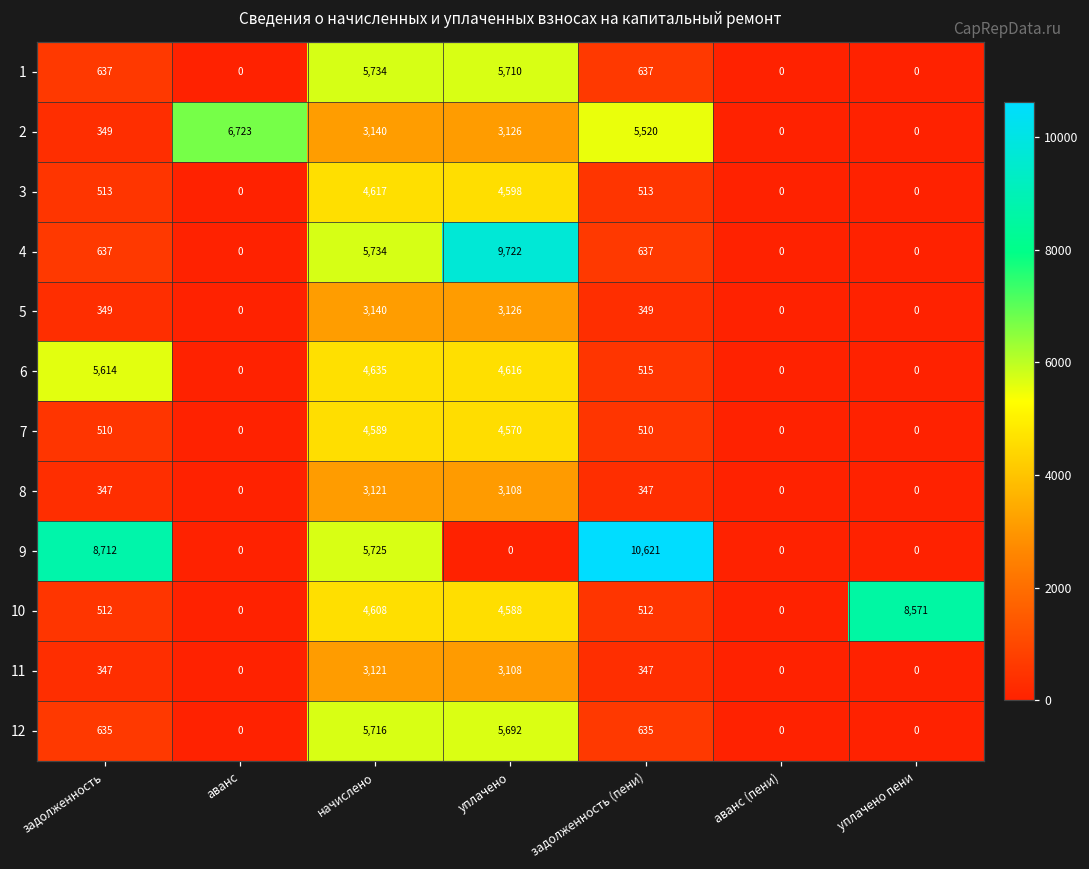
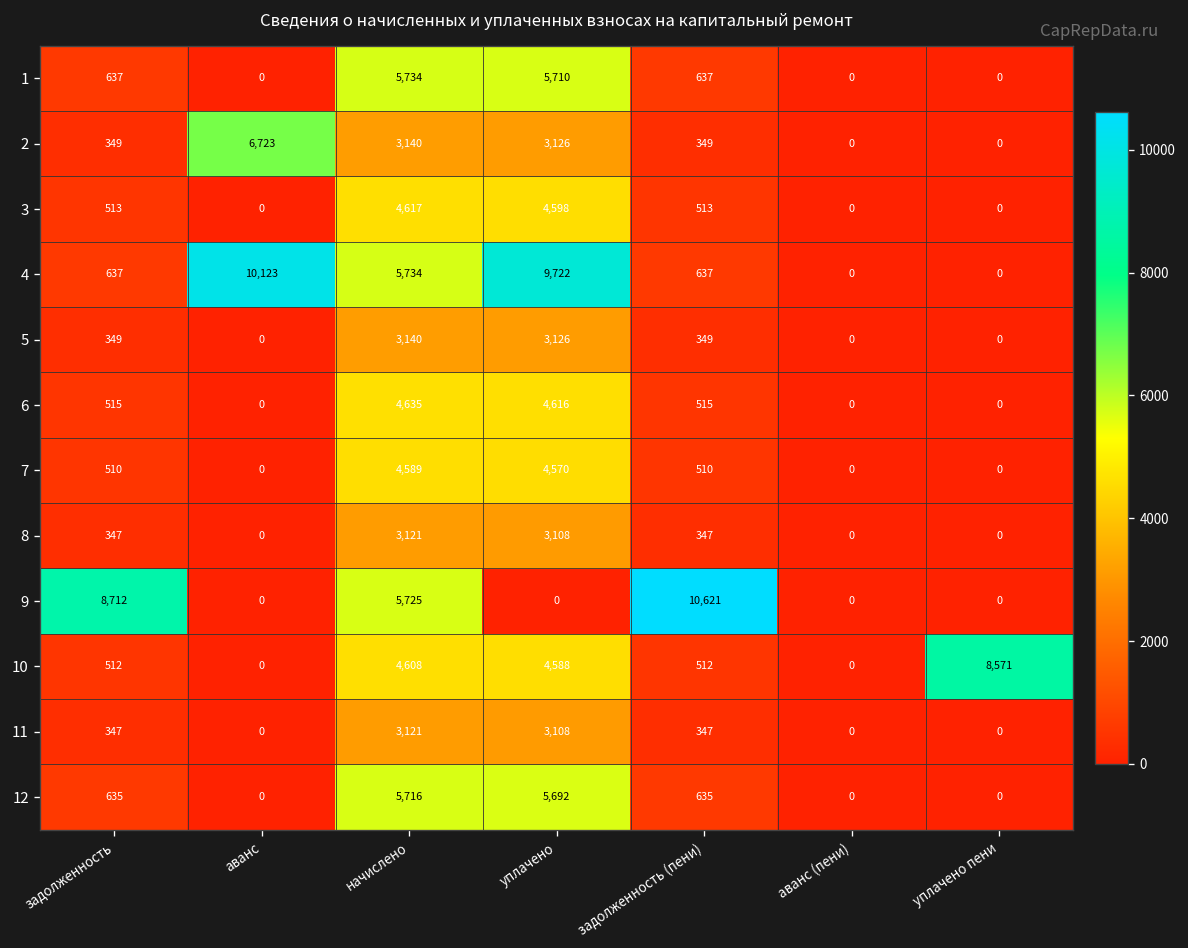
  {
    "1": {
      "задолженность": "637",
      "аванс": "0",
      "начислено": "5,734",
      "уплачено": "5,710",
      "задолженность (пени)": "637",
      "аванс (пени)": "0",
      "уплачено пени": "0"
    },
    "2": {
      "задолженность": "349",
      "аванс": "6,723",
      "начислено": "3,140",
      "уплачено": "3,126",
-     "задолженность (пени)": "5,520",
+     "задолженность (пени)": "349",
      "аванс (пени)": "0",
      "уплачено пени": "0"
    },
    "3": {
      "задолженность": "513",
      "аванс": "0",
      "начислено": "4,617",
      "уплачено": "4,598",
      "задолженность (пени)": "513",
      "аванс (пени)": "0",
      "уплачено пени": "0"
    },
    "4": {
      "задолженность": "637",
-     "аванс": "0",
+     "аванс": "10,123",
      "начислено": "5,734",
      "уплачено": "9,722",
      "задолженность (пени)": "637",
      "аванс (пени)": "0",
      "уплачено пени": "0"
    },
    "5": {
      "задолженность": "349",
      "аванс": "0",
      "начислено": "3,140",
      "уплачено": "3,126",
      "задолженность (пени)": "349",
      "аванс (пени)": "0",
      "уплачено пени": "0"
    },
    "6": {
-     "задолженность": "5,614",
+     "задолженность": "515",
      "аванс": "0",
      "начислено": "4,635",
      "уплачено": "4,616",
      "задолженность (пени)": "515",
      "аванс (пени)": "0",
      "уплачено пени": "0"
    },
    "7": {
      "задолженность": "510",
      "аванс": "0",
      "начислено": "4,589",
      "уплачено": "4,570",
      "задолженность (пени)": "510",
      "аванс (пени)": "0",
      "уплачено пени": "0"
    },
    "8": {
      "задолженность": "347",
      "аванс": "0",
      "начислено": "3,121",
      "уплачено": "3,108",
      "задолженность (пени)": "347",
      "аванс (пени)": "0",
      "уплачено пени": "0"
    },
    "9": {
      "задолженность": "8,712",
      "аванс": "0",
      "начислено": "5,725",
      "уплачено": "0",
      "задолженность (пени)": "10,621",
      "аванс (пени)": "0",
      "уплачено пени": "0"
    },
    "10": {
      "задолженность": "512",
      "аванс": "0",
      "начислено": "4,608",
      "уплачено": "4,588",
      "задолженность (пени)": "512",
      "аванс (пени)": "0",
      "уплачено пени": "8,571"
    },
    "11": {
      "задолженность": "347",
      "аванс": "0",
      "начислено": "3,121",
      "уплачено": "3,108",
      "задолженность (пени)": "347",
      "аванс (пени)": "0",
      "уплачено пени": "0"
    },
    "12": {
      "задолженность": "635",
      "аванс": "0",
      "начислено": "5,716",
      "уплачено": "5,692",
      "задолженность (пени)": "635",
      "аванс (пени)": "0",
      "уплачено пени": "0"
    }
  }
